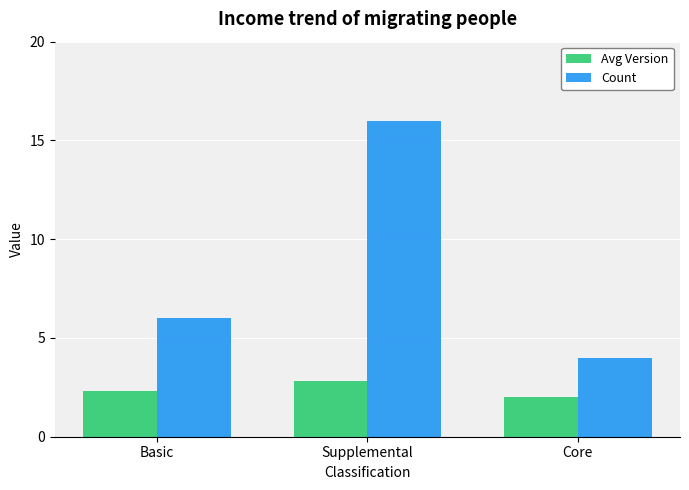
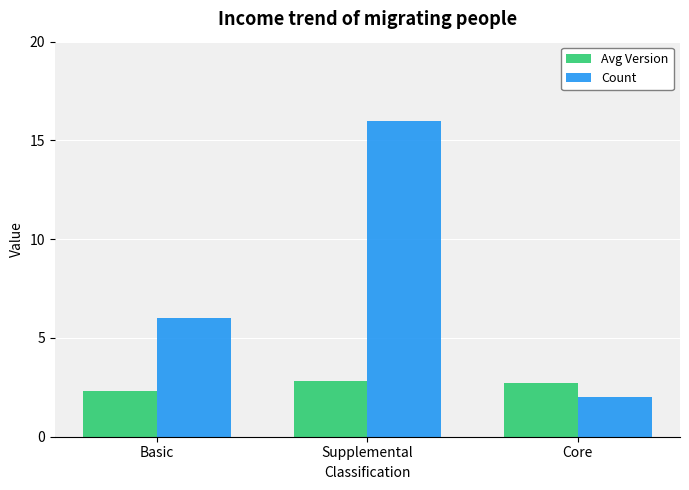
  {
    "Avg Version": {
      "Basic": 2.3,
      "Supplemental": 2.8,
-     "Core": 2.0
+     "Core": 2.7
    },
    "Count": {
      "Basic": 6,
      "Supplemental": 16,
-     "Core": 4
+     "Core": 2
    }
  }
